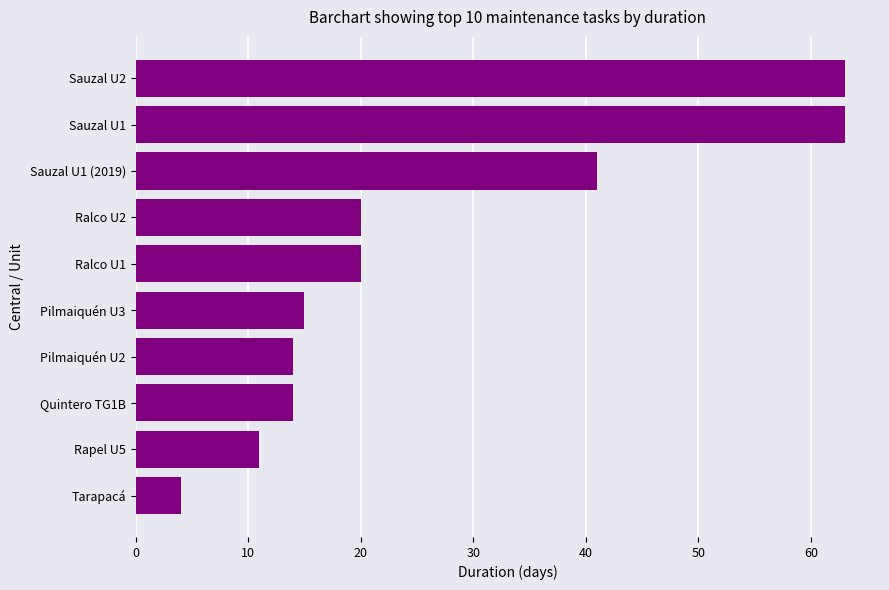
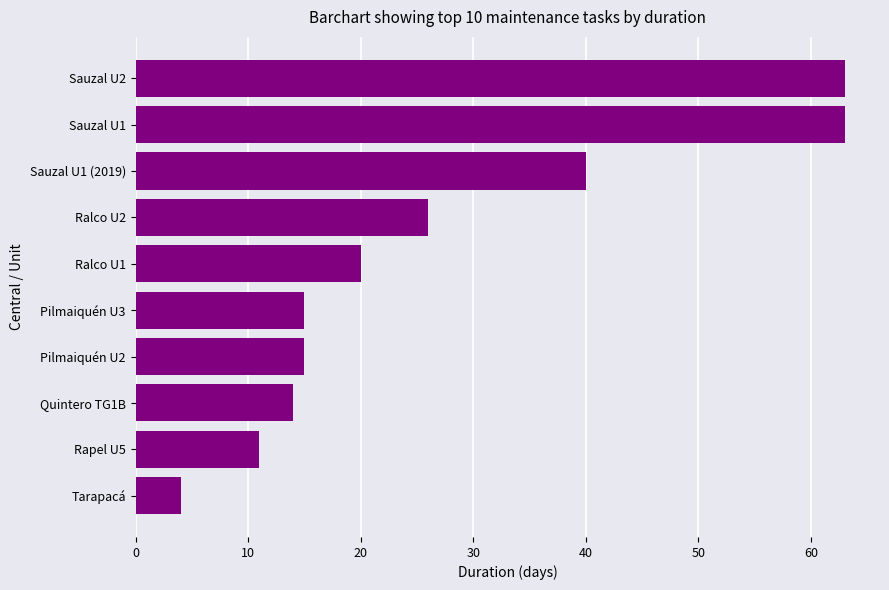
  {
    "Sauzal U2": 63,
    "Sauzal U1": 63,
-   "Sauzal U1 (2019)": 41,
-   "Ralco U2": 20,
+   "Sauzal U1 (2019)": 40,
+   "Ralco U2": 26,
    "Ralco U1": 20,
    "Pilmaiquén U3": 15,
-   "Pilmaiquén U2": 14,
+   "Pilmaiquén U2": 15,
    "Quintero TG1B": 14,
    "Rapel U5": 11,
    "Tarapacá": 4
  }
